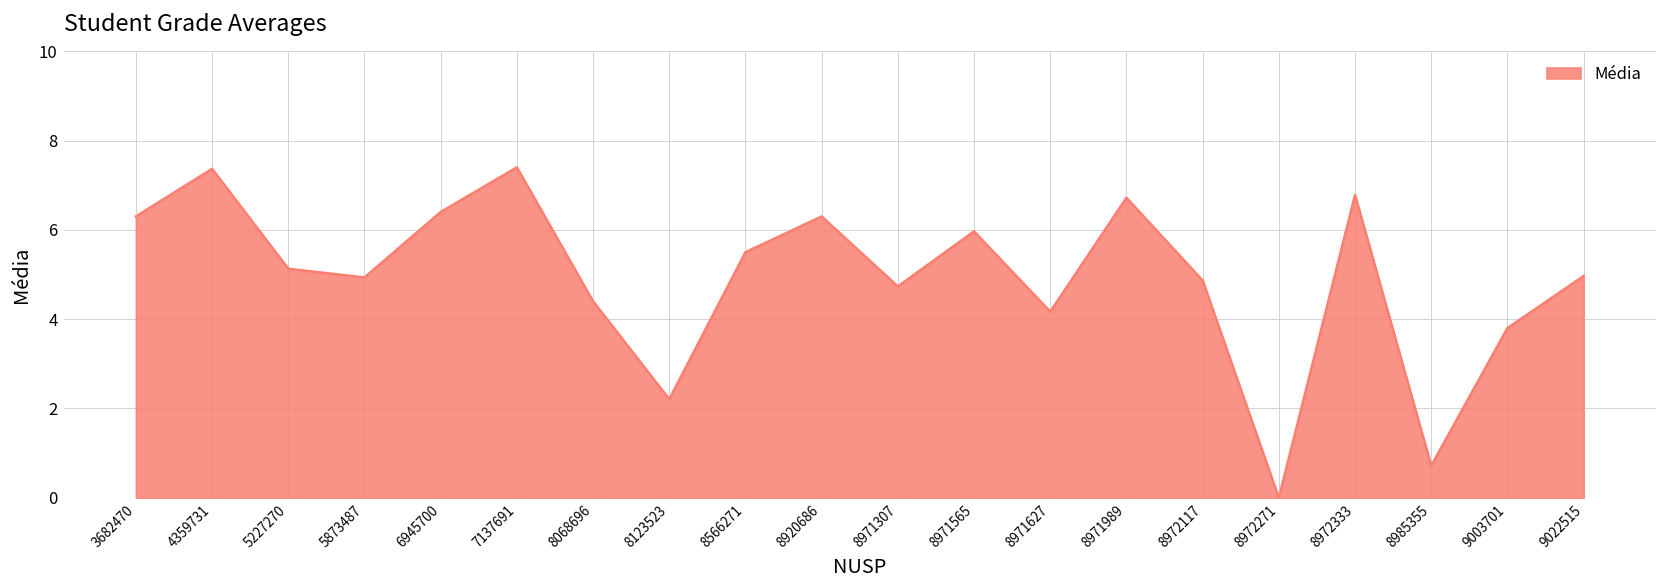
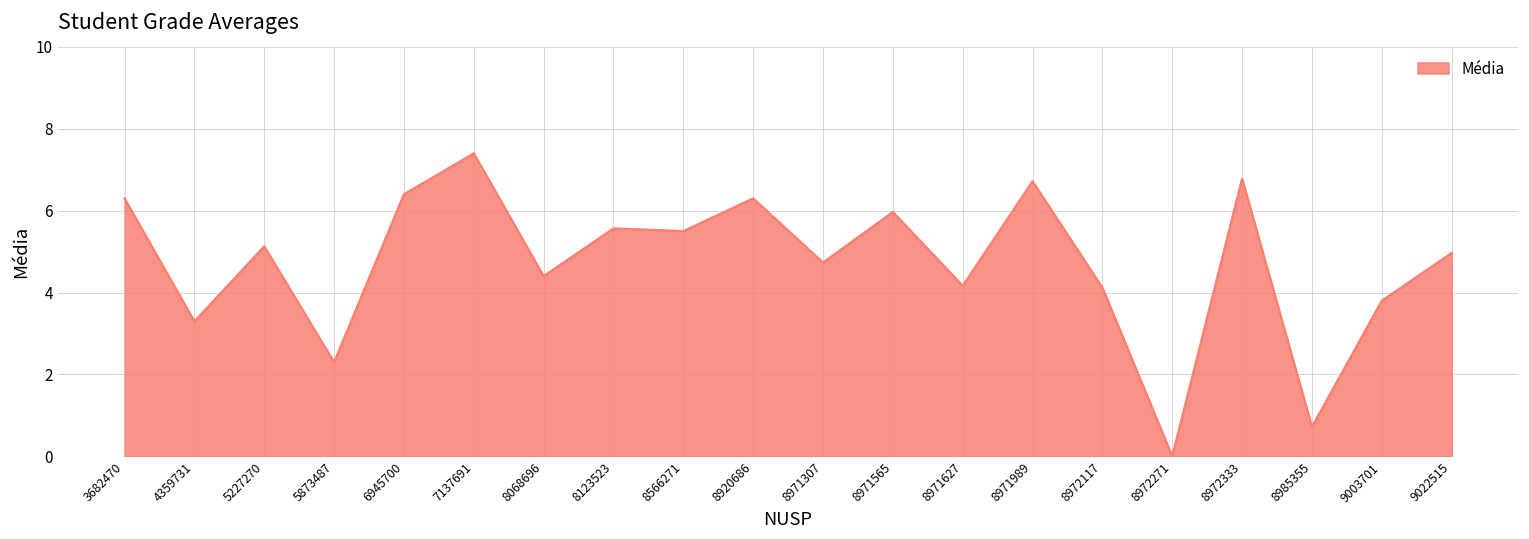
  {
    "3682470": 6.3,
-   "4359731": 7.4,
+   "4359731": 3.3,
    "5227270": 5.1,
-   "5873487": 4.9,
+   "5873487": 2.3,
    "6945700": 6.4,
    "7137691": 7.4,
    "8068696": 4.4,
-   "8123523": 2.2,
+   "8123523": 5.6,
    "8566271": 5.5,
    "8920686": 6.3,
    "8971307": 4.7,
    "8971565": 6.0,
    "8971627": 4.2,
    "8971989": 6.7,
-   "8972117": 4.9,
+   "8972117": 4.1,
    "8972271": 0.0,
    "8972333": 6.8,
    "8985355": 0.7,
    "9003701": 3.8,
    "9022515": 5.0
  }
